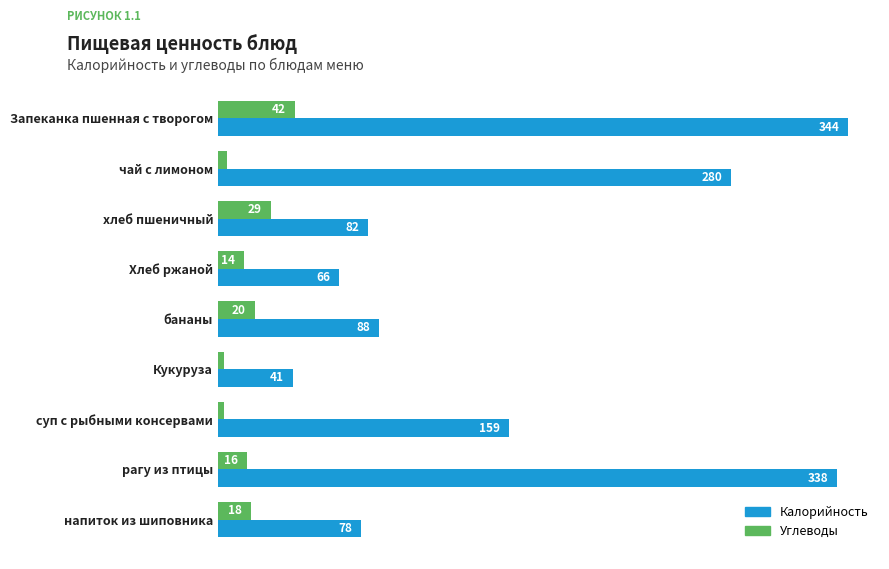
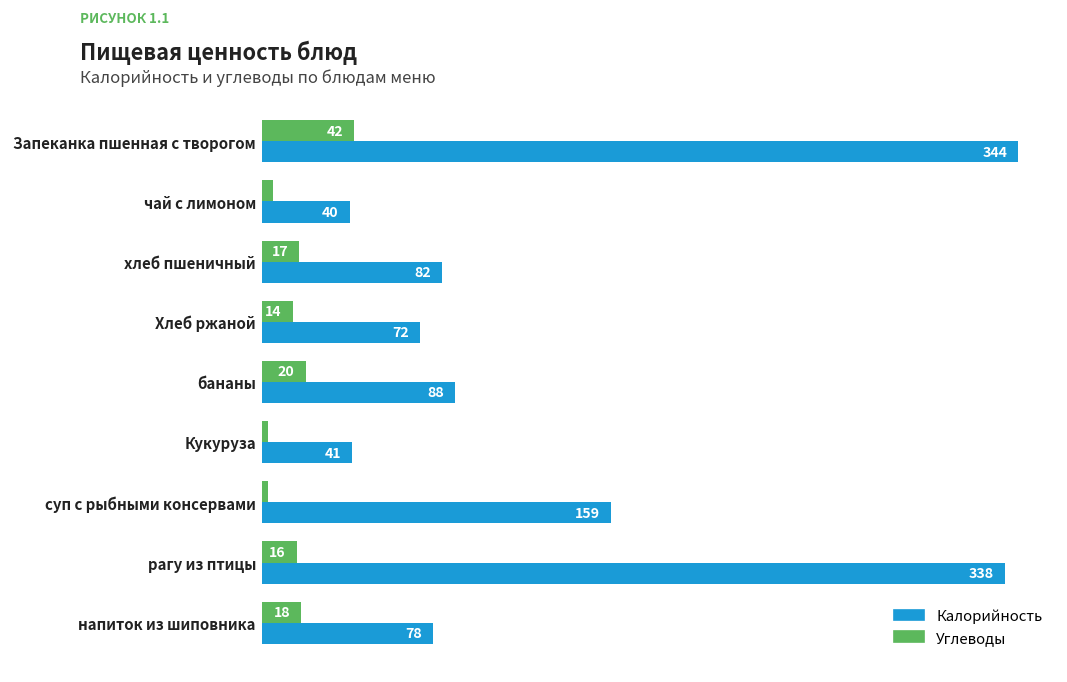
  {
    "Калорийность": {
      "Запеканка пшенная с творогом": 344,
-     "чай с лимоном": 280,
+     "чай с лимоном": 40,
      "хлеб пшеничный": 82,
-     "Хлеб ржаной": 66,
+     "Хлеб ржаной": 72,
      "бананы": 88,
      "Кукуруза": 41,
      "суп с рыбными консервами": 159,
      "рагу из птицы": 338,
      "напиток из шиповника": 78
    },
    "Углеводы": {
      "Запеканка пшенная с творогом": 42,
-     "хлеб пшеничный": 29,
+     "хлеб пшеничный": 17,
      "Хлеб ржаной": 14,
      "бананы": 20,
      "рагу из птицы": 16,
      "напиток из шиповника": 18
    }
  }
